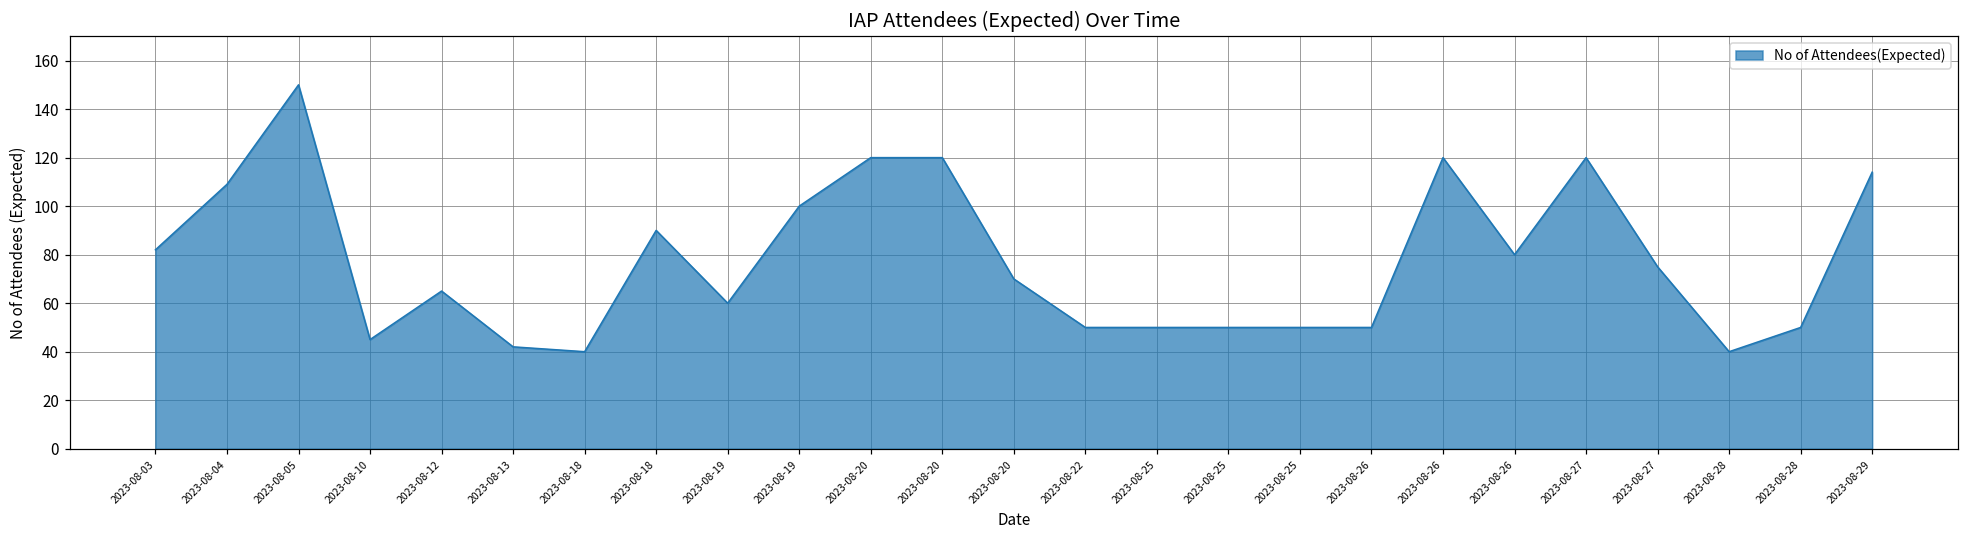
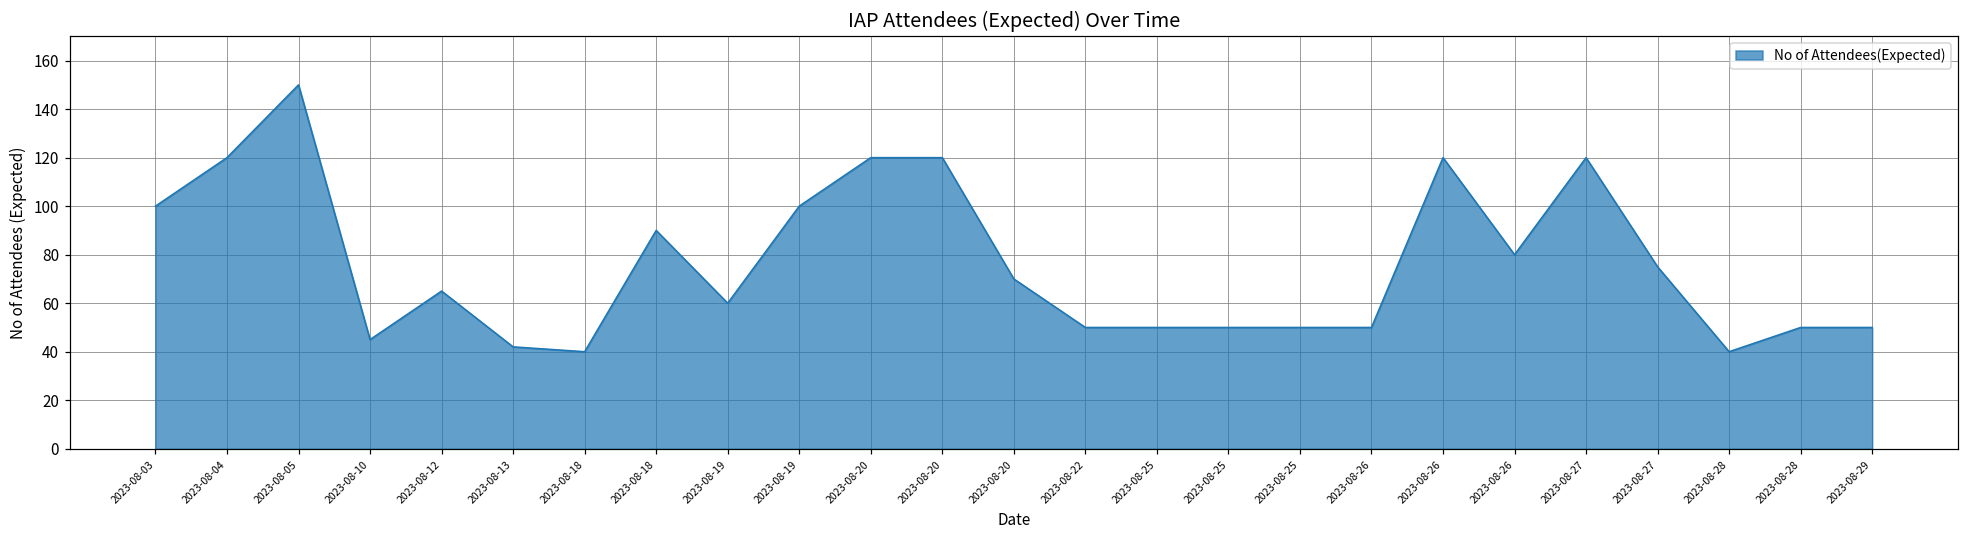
  {
-   "2023-08-03": 82,
-   "2023-08-04": 109,
+   "2023-08-03": 100,
+   "2023-08-04": 120,
    "2023-08-05": 150,
    "2023-08-10": 45,
    "2023-08-12": 65,
    "2023-08-13": 42,
    "2023-08-22": 50,
-   "2023-08-29": 114
+   "2023-08-29": 50
  }
